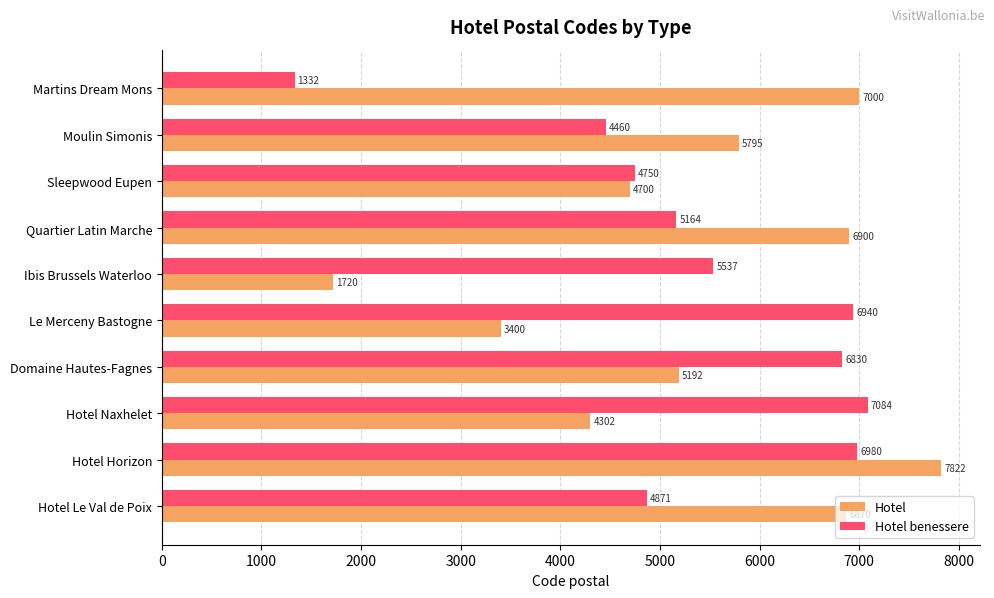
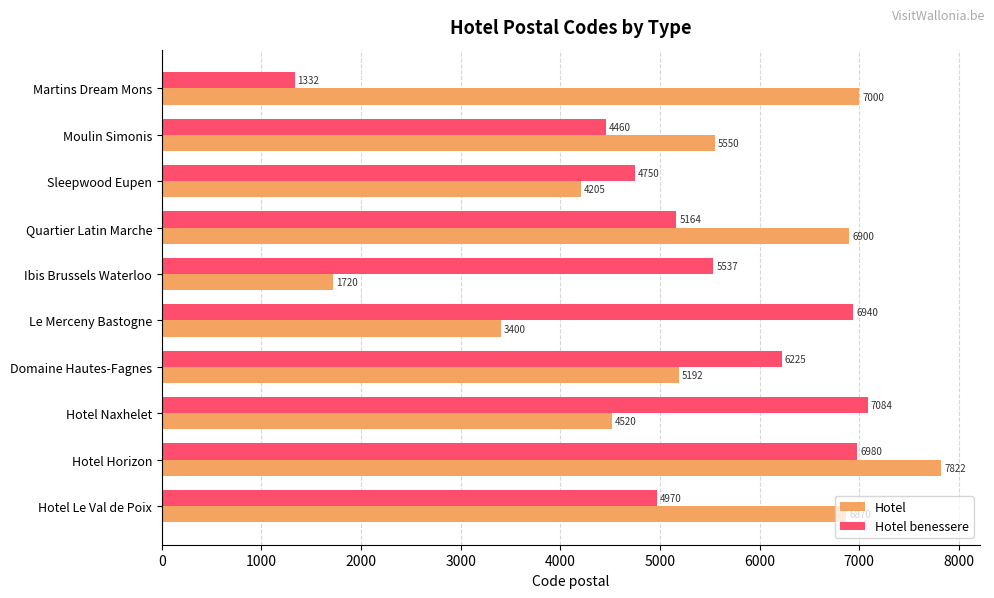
  {
    "Hotel": {
      "Martins Dream Mons": 7000,
-     "Moulin Simonis": 5795,
-     "Sleepwood Eupen": 4700,
+     "Moulin Simonis": 5550,
+     "Sleepwood Eupen": 4205,
      "Quartier Latin Marche": 6900,
      "Ibis Brussels Waterloo": 1720,
      "Le Merceny Bastogne": 3400,
      "Domaine Hautes-Fagnes": 5192,
-     "Hotel Naxhelet": 4302,
+     "Hotel Naxhelet": 4520,
      "Hotel Horizon": 7822
    },
    "Hotel benessere": {
      "Martins Dream Mons": 1332,
      "Moulin Simonis": 4460,
      "Sleepwood Eupen": 4750,
      "Quartier Latin Marche": 5164,
      "Ibis Brussels Waterloo": 5537,
      "Le Merceny Bastogne": 6940,
-     "Domaine Hautes-Fagnes": 6830,
+     "Domaine Hautes-Fagnes": 6225,
      "Hotel Naxhelet": 7084,
      "Hotel Horizon": 6980,
-     "Hotel Le Val de Poix": 4871
+     "Hotel Le Val de Poix": 4970
    }
  }
